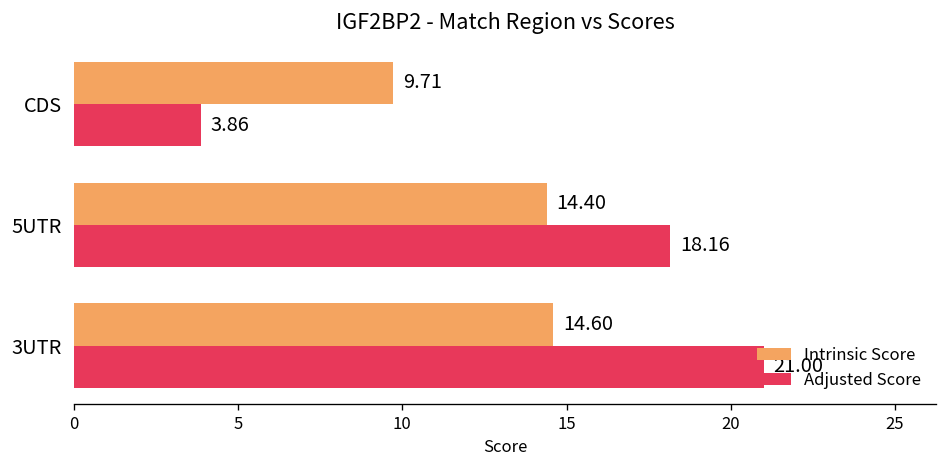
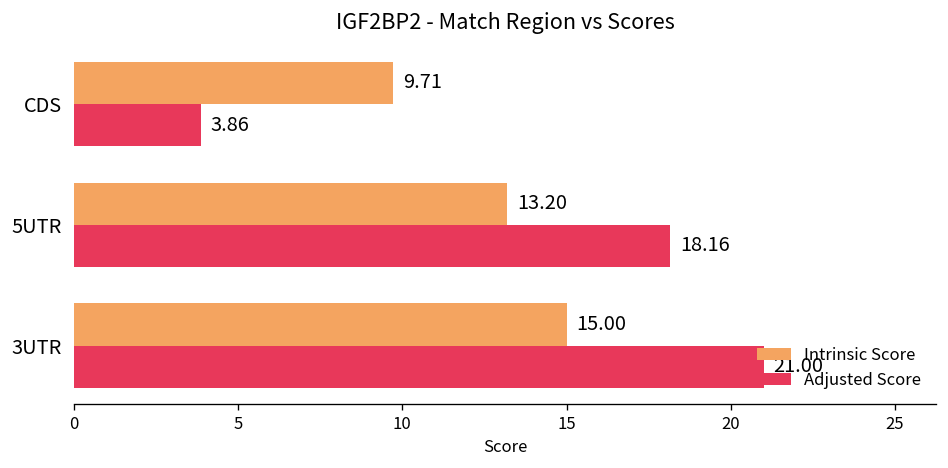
  {
    "Intrinsic Score": {
      "CDS": 9.71,
-     "5UTR": 14.40,
-     "3UTR": 14.60
+     "5UTR": 13.20,
+     "3UTR": 15.00
    },
    "Adjusted Score": {
      "CDS": 3.86,
      "5UTR": 18.16,
      "3UTR": 21.00
    }
  }
